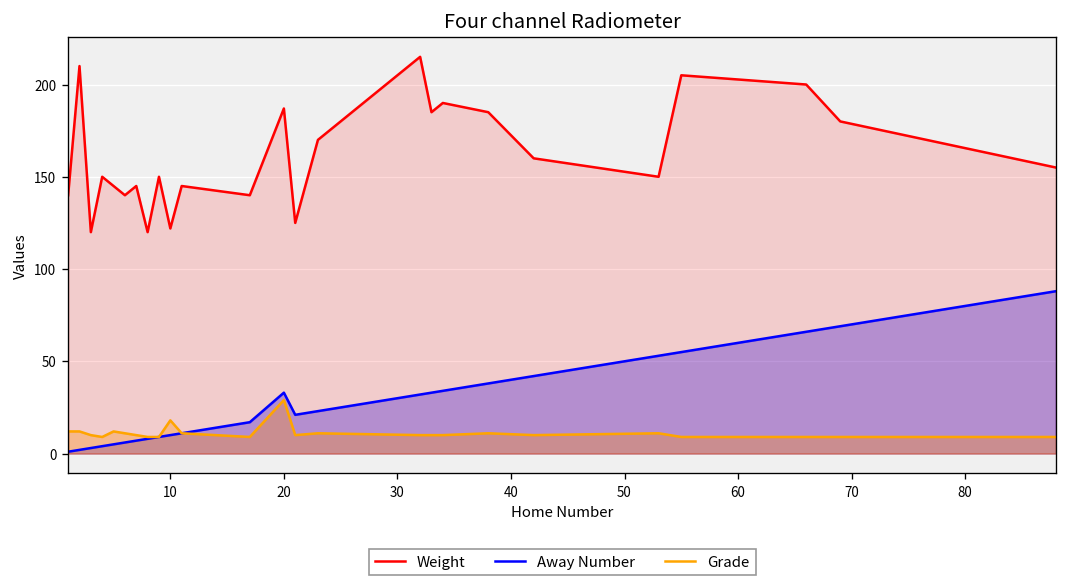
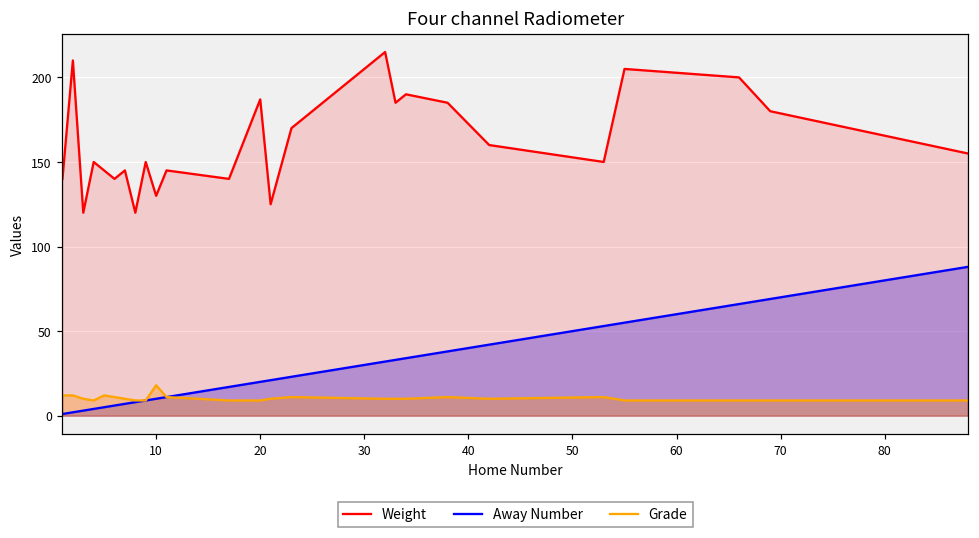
  {
    "Weight": {
-     "10": 122,
+     "10": 130,
      "20": 187
    },
    "Away Number": {
      "10": 10,
-     "20": 33
+     "20": 20
    },
    "Grade": {
      "10": 18,
-     "20": 29
+     "20": 9
    }
  }
